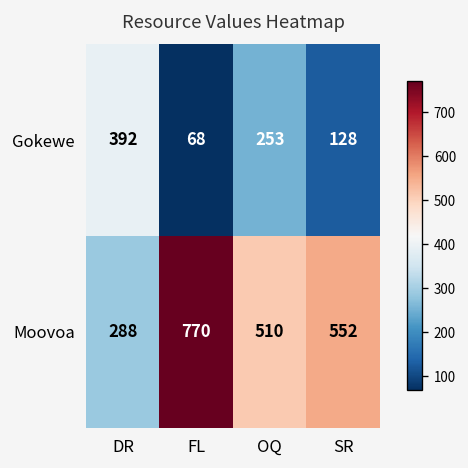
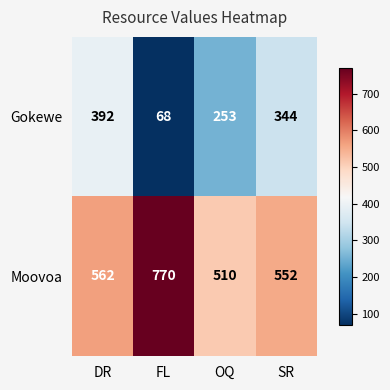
  {
    "Gokewe": {
      "DR": 392,
      "FL": 68,
      "OQ": 253,
-     "SR": 128
+     "SR": 344
    },
    "Moovoa": {
-     "DR": 288,
+     "DR": 562,
      "FL": 770,
      "OQ": 510,
      "SR": 552
    }
  }
